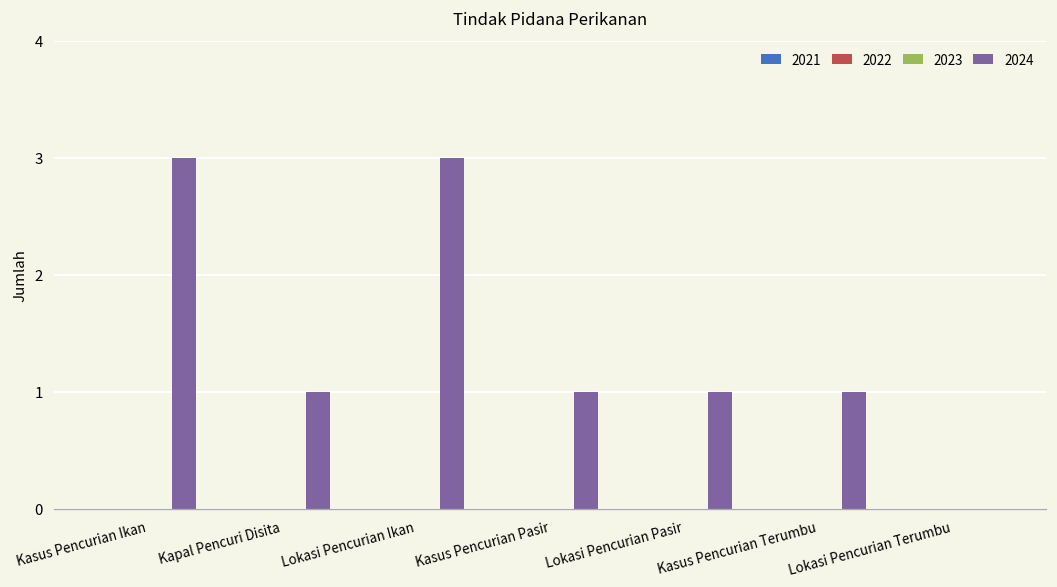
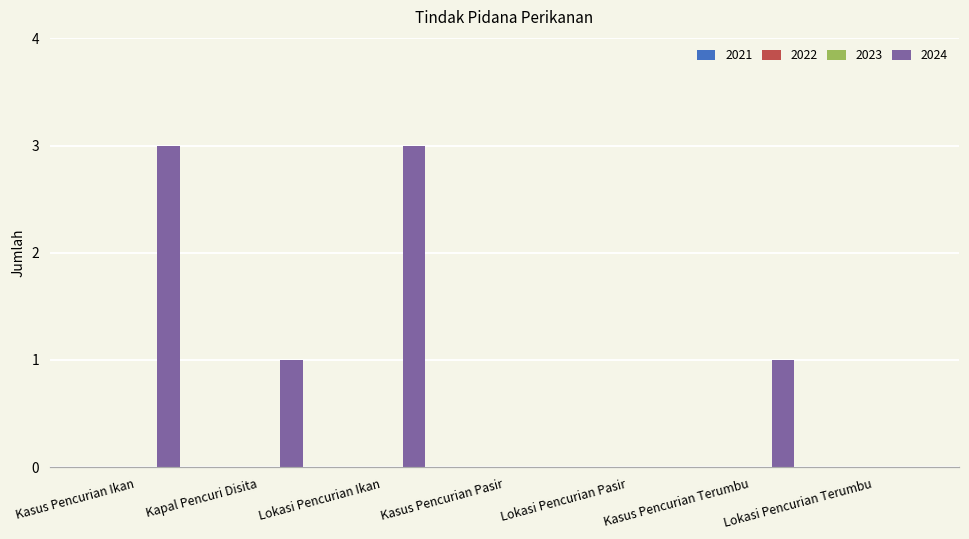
  {
    "2021": {
      "Kasus Pencurian Ikan": 0,
      "Kapal Pencuri Disita": 0,
      "Lokasi Pencurian Ikan": 0,
      "Kasus Pencurian Pasir": 0,
      "Lokasi Pencurian Pasir": 0,
      "Kasus Pencurian Terumbu": 0,
      "Lokasi Pencurian Terumbu": 0
    },
    "2022": {
      "Kasus Pencurian Ikan": 0,
      "Kapal Pencuri Disita": 0,
      "Lokasi Pencurian Ikan": 0,
      "Kasus Pencurian Pasir": 0,
      "Lokasi Pencurian Pasir": 0,
      "Kasus Pencurian Terumbu": 0,
      "Lokasi Pencurian Terumbu": 0
    },
    "2023": {
      "Kasus Pencurian Ikan": 0,
      "Kapal Pencuri Disita": 0,
      "Lokasi Pencurian Ikan": 0,
      "Kasus Pencurian Pasir": 0,
      "Lokasi Pencurian Pasir": 0,
      "Kasus Pencurian Terumbu": 0,
      "Lokasi Pencurian Terumbu": 0
    },
    "2024": {
      "Kasus Pencurian Ikan": 3,
      "Kapal Pencuri Disita": 1,
      "Lokasi Pencurian Ikan": 3,
-     "Kasus Pencurian Pasir": 1,
-     "Lokasi Pencurian Pasir": 1,
+     "Kasus Pencurian Pasir": 0,
+     "Lokasi Pencurian Pasir": 0,
      "Kasus Pencurian Terumbu": 1,
      "Lokasi Pencurian Terumbu": 0
    }
  }
